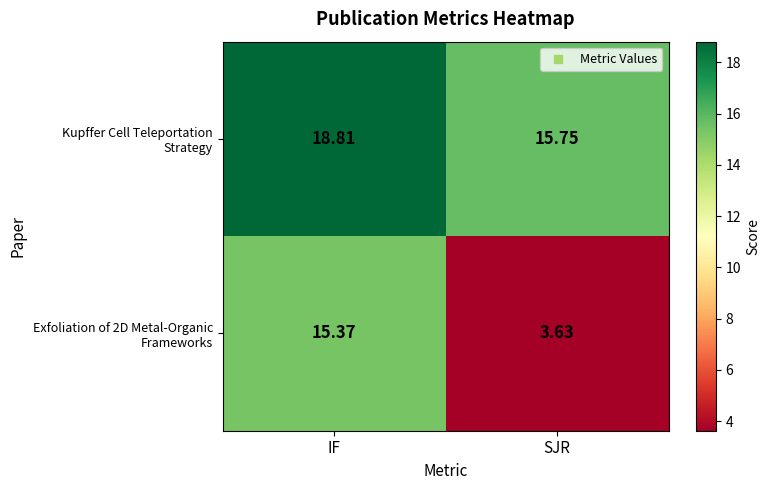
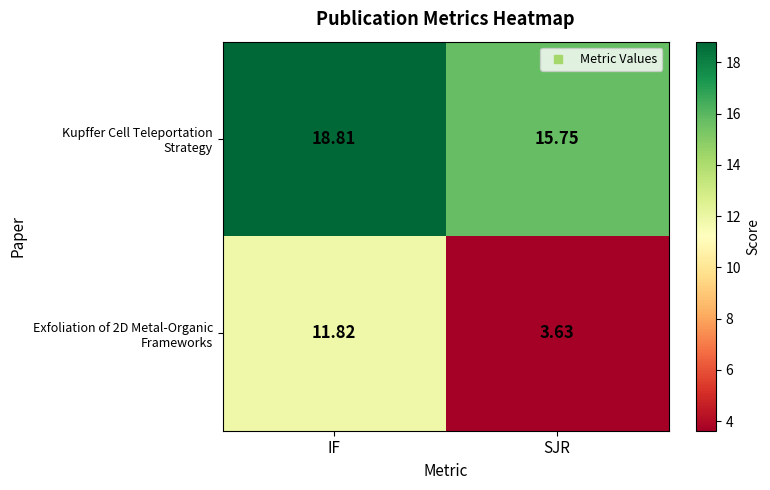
  {
    "Kupffer Cell Teleportation Strategy": {
      "IF": 18.81,
      "SJR": 15.75
    },
    "Exfoliation of 2D Metal-Organic Frameworks": {
-     "IF": 15.37,
+     "IF": 11.82,
      "SJR": 3.63
    }
  }
